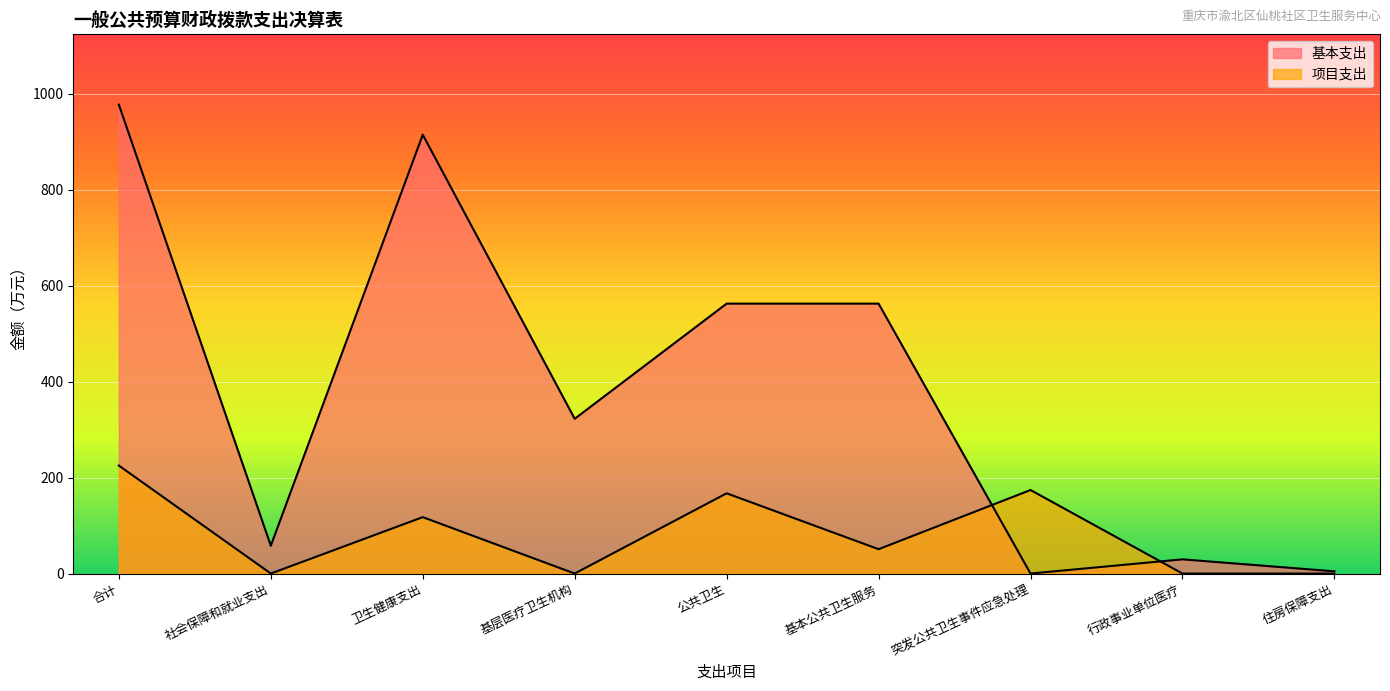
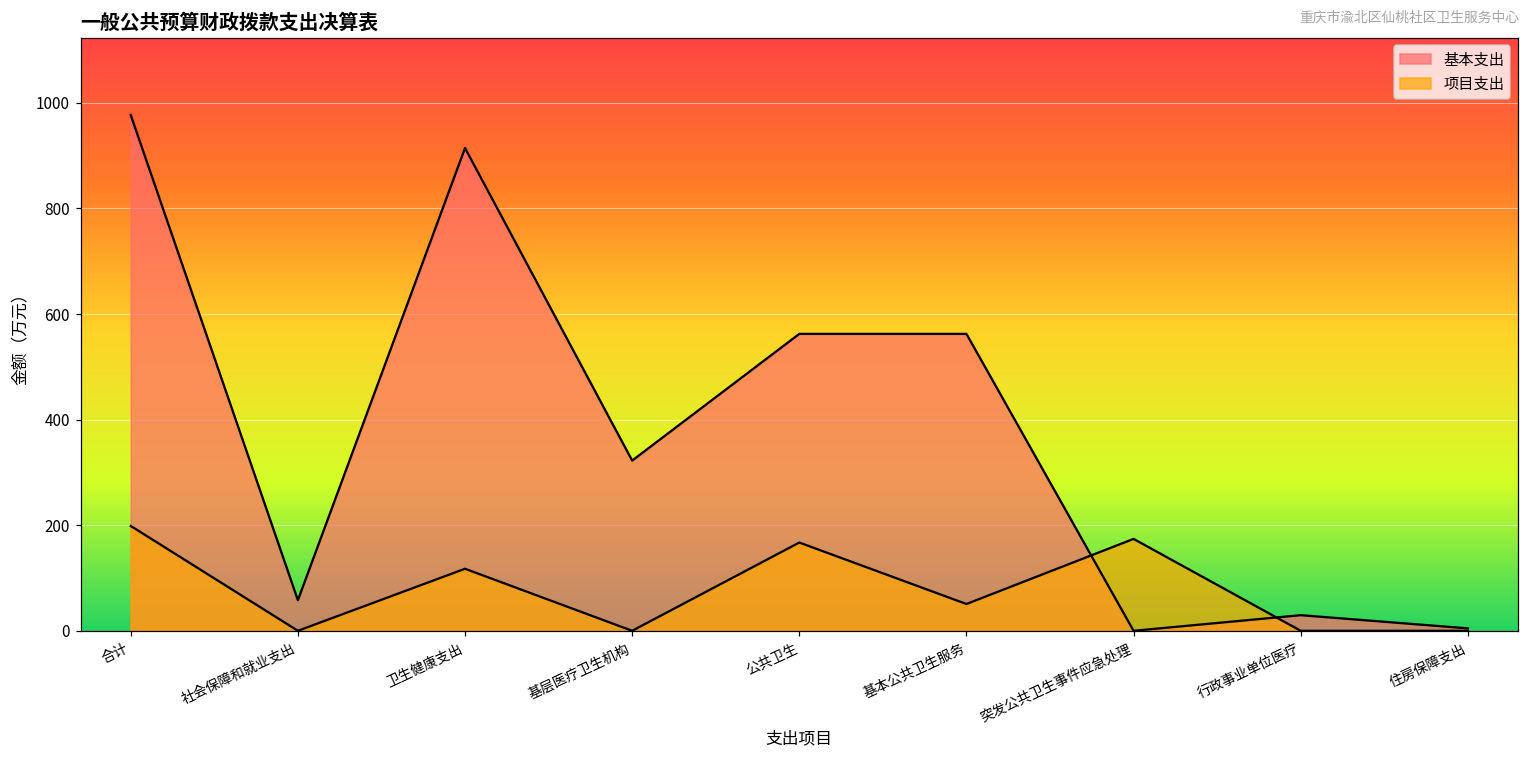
  {
    "基本支出": {
      "合计": 980,
      "社会保障和就业支出": 60,
      "卫生健康支出": 910,
      "基层医疗卫生机构": 320,
      "公共卫生": 560,
      "基本公共卫生服务": 560,
      "突发公共卫生事件应急处理": 0,
      "行政事业单位医疗": 30
    },
    "项目支出": {
-     "合计": 220,
+     "合计": 200,
      "社会保障和就业支出": 0,
      "卫生健康支出": 120,
      "基层医疗卫生机构": 0,
      "公共卫生": 170,
      "基本公共卫生服务": 50,
      "突发公共卫生事件应急处理": 170,
      "行政事业单位医疗": 0
    }
  }
